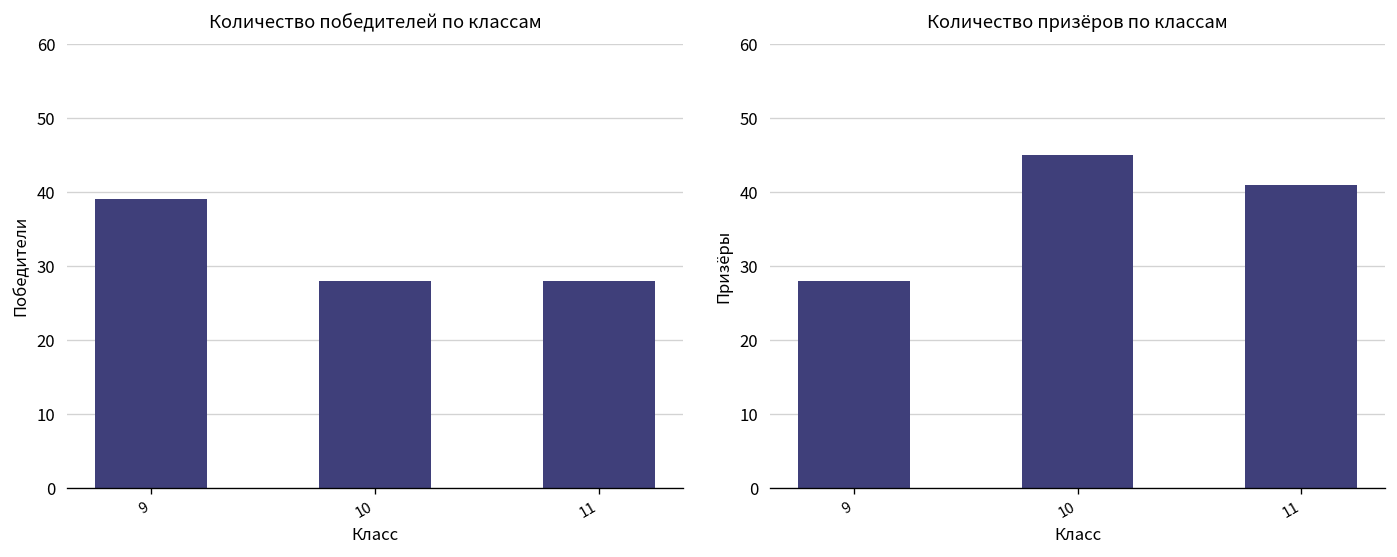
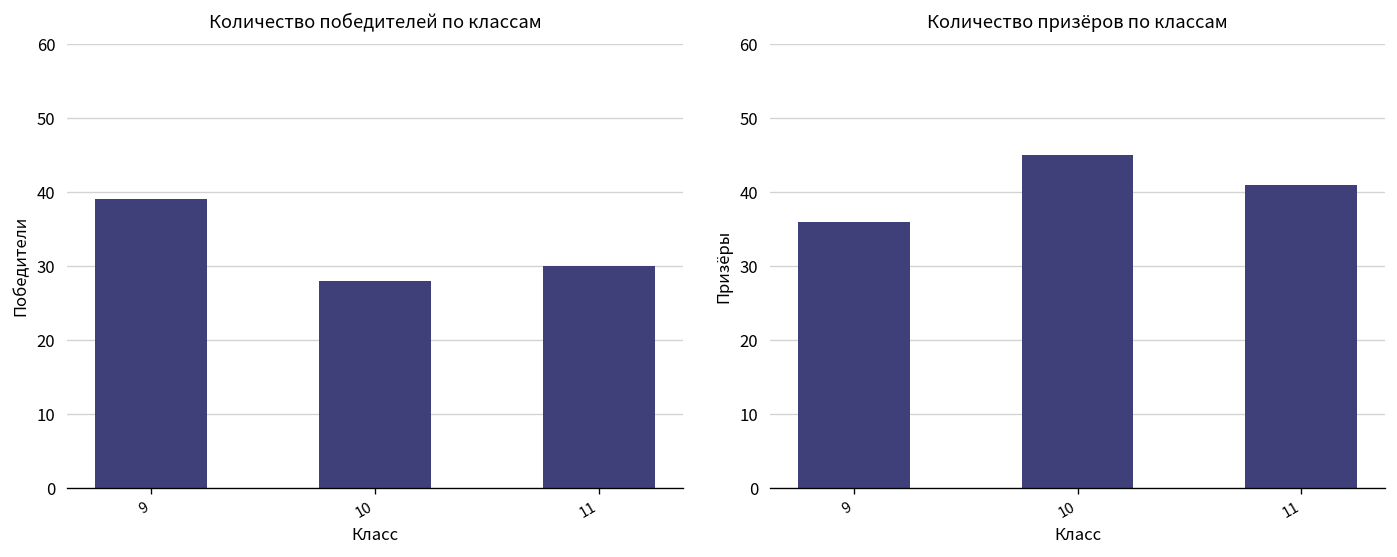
  {
    "Количество победителей по классам": {
      "9": 39,
      "10": 28,
-     "11": 28
+     "11": 30
    },
    "Количество призёров по классам": {
-     "9": 28,
+     "9": 36,
      "10": 45,
      "11": 41
    }
  }
